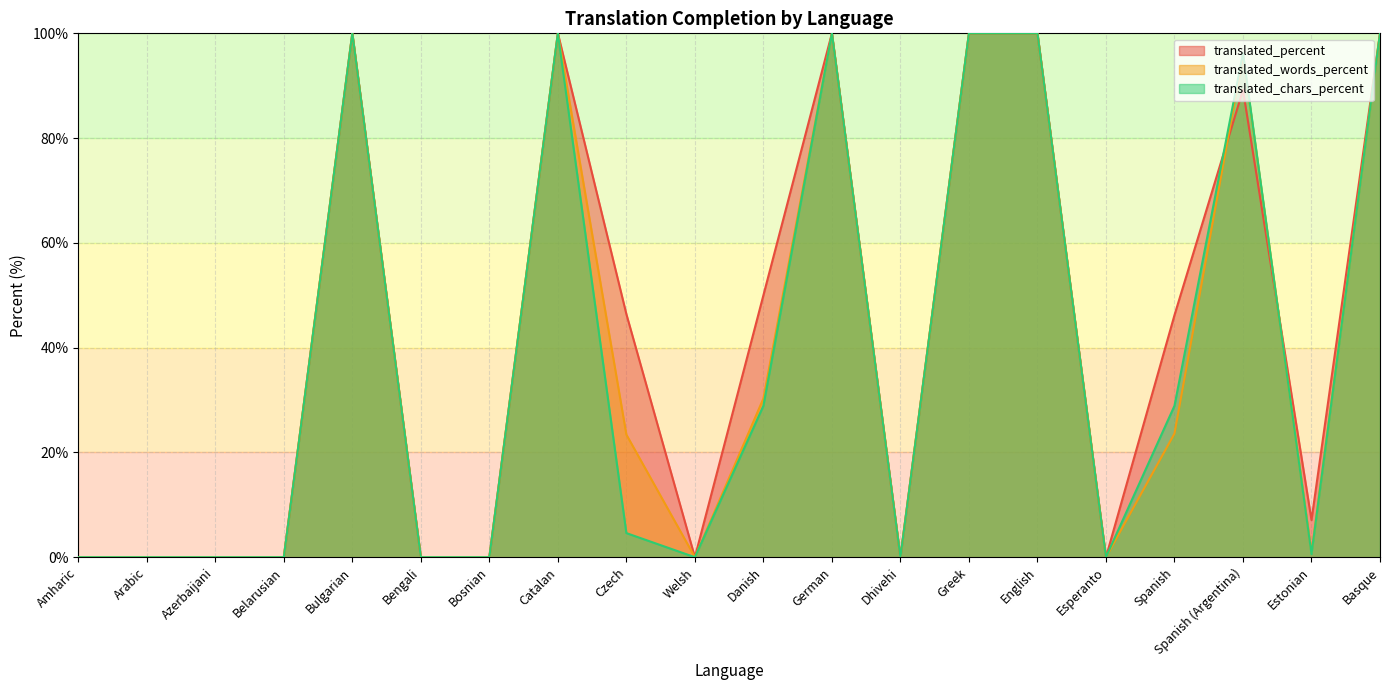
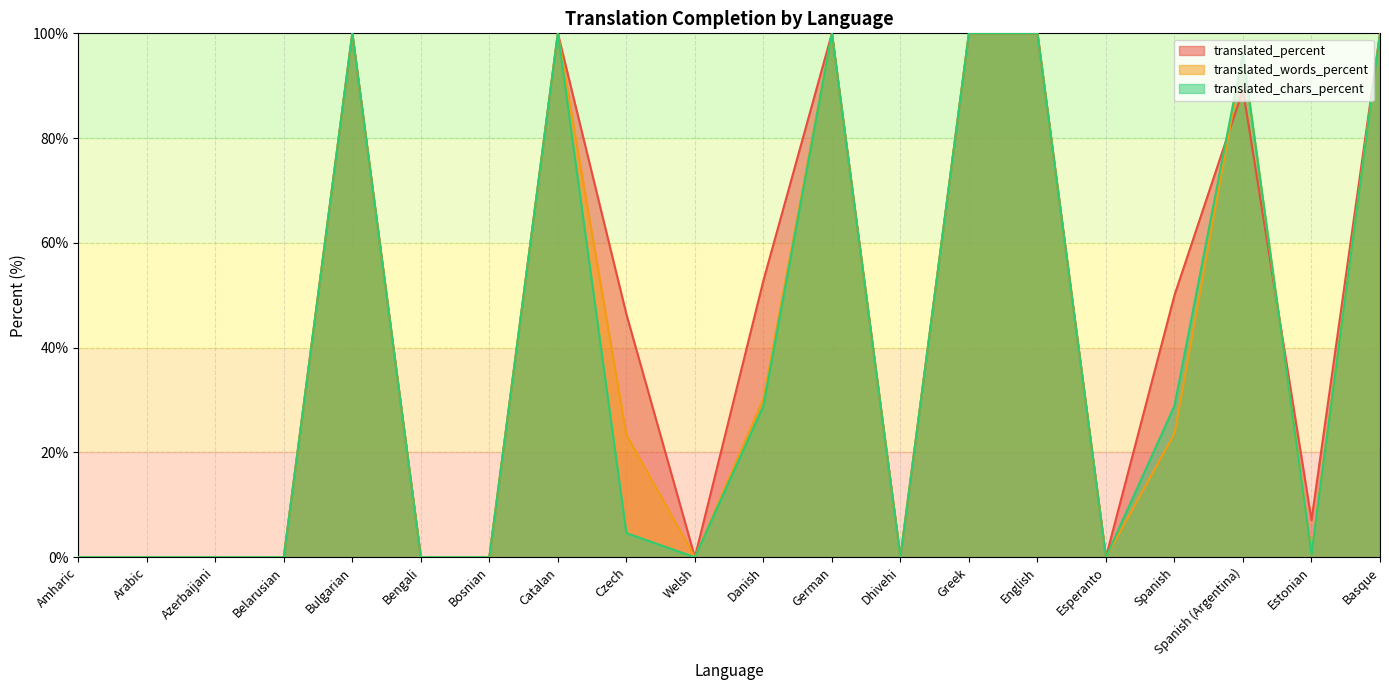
  {
    "translated_percent": {
      "Czech": "46%",
-     "Danish": "50%",
-     "Spanish": "46%",
+     "Danish": "53%",
+     "Spanish": "50%",
      "Estonian": "7%"
    },
    "translated_words_percent": {
      "Czech": "23%",
      "Danish": "30%",
      "Spanish": "24%"
    },
    "translated_chars_percent": {
      "Czech": "5%",
      "Danish": "29%",
      "Spanish": "29%"
    }
  }
